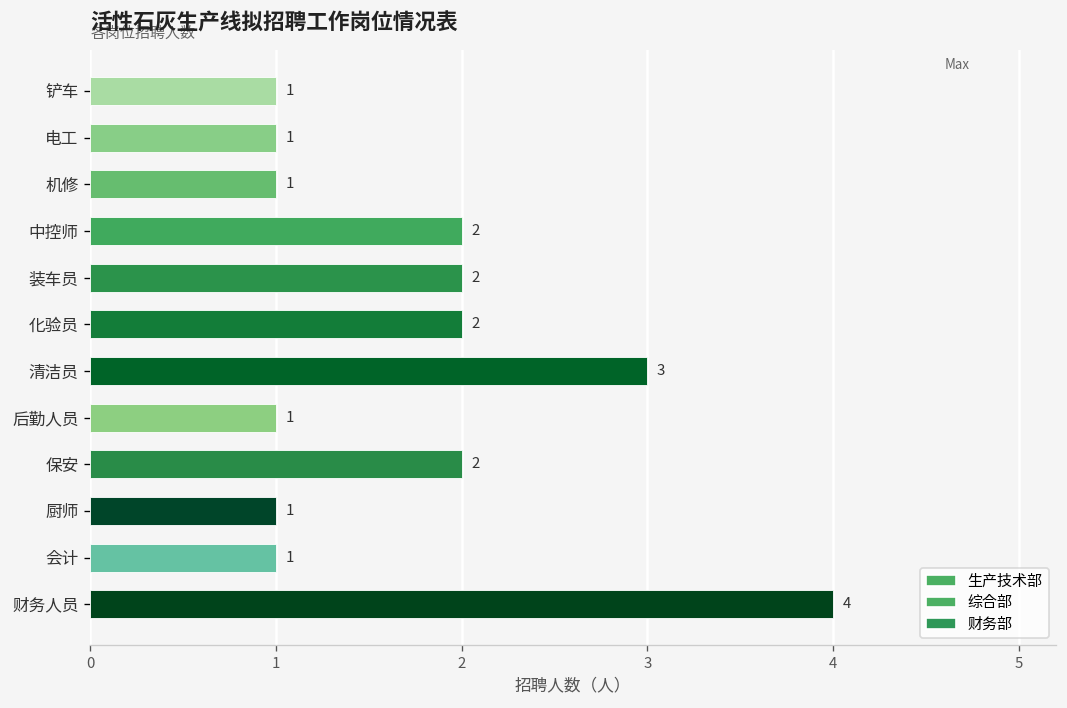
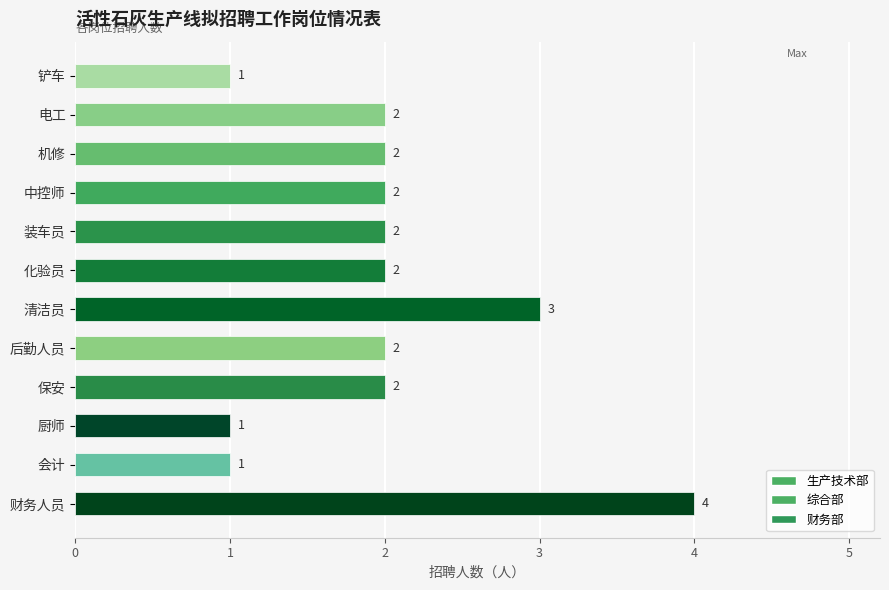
  {
    "铲车": 1,
-   "电工": 1,
-   "机修": 1,
+   "电工": 2,
+   "机修": 2,
    "中控师": 2,
    "装车员": 2,
    "化验员": 2,
    "清洁员": 3,
-   "后勤人员": 1,
+   "后勤人员": 2,
    "保安": 2,
    "厨师": 1,
    "会计": 1,
    "财务人员": 4
  }
